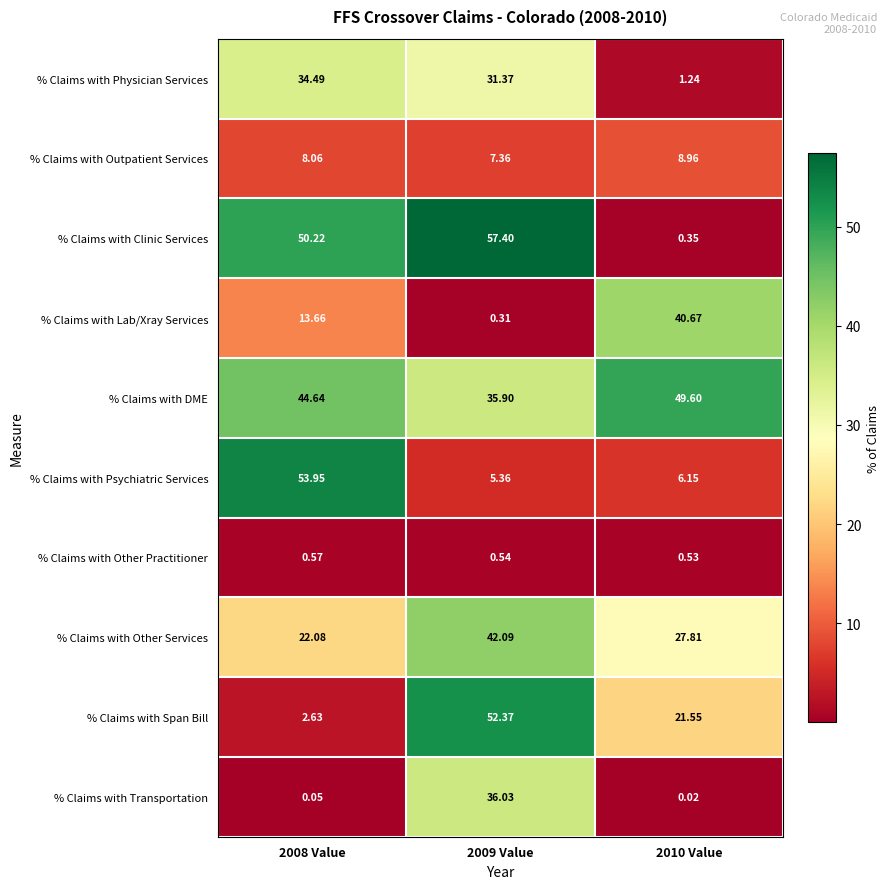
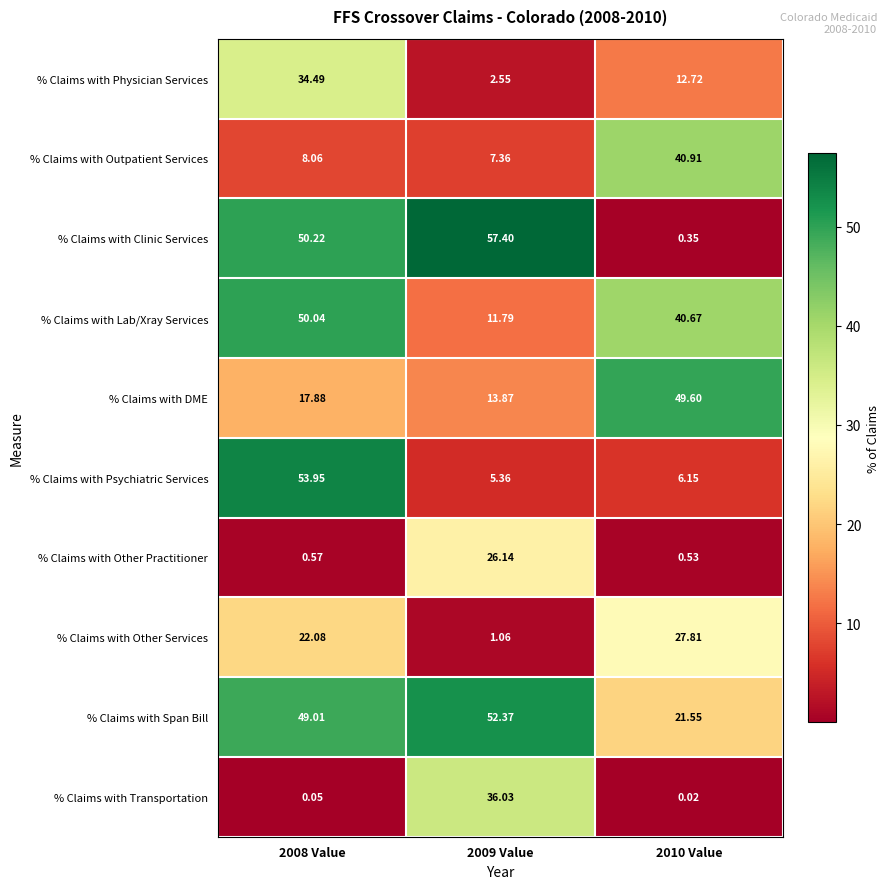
  {
    "% Claims with Physician Services": {
      "2008 Value": 34.49,
-     "2009 Value": 31.37,
-     "2010 Value": 1.24
+     "2009 Value": 2.55,
+     "2010 Value": 12.72
    },
    "% Claims with Outpatient Services": {
      "2008 Value": 8.06,
      "2009 Value": 7.36,
-     "2010 Value": 8.96
+     "2010 Value": 40.91
    },
    "% Claims with Clinic Services": {
      "2008 Value": 50.22,
      "2009 Value": 57.40,
      "2010 Value": 0.35
    },
    "% Claims with Lab/Xray Services": {
-     "2008 Value": 13.66,
-     "2009 Value": 0.31,
+     "2008 Value": 50.04,
+     "2009 Value": 11.79,
      "2010 Value": 40.67
    },
    "% Claims with DME": {
-     "2008 Value": 44.64,
-     "2009 Value": 35.90,
+     "2008 Value": 17.88,
+     "2009 Value": 13.87,
      "2010 Value": 49.60
    },
    "% Claims with Psychiatric Services": {
      "2008 Value": 53.95,
      "2009 Value": 5.36,
      "2010 Value": 6.15
    },
    "% Claims with Other Practitioner": {
      "2008 Value": 0.57,
-     "2009 Value": 0.54,
+     "2009 Value": 26.14,
      "2010 Value": 0.53
    },
    "% Claims with Other Services": {
      "2008 Value": 22.08,
-     "2009 Value": 42.09,
+     "2009 Value": 1.06,
      "2010 Value": 27.81
    },
    "% Claims with Span Bill": {
-     "2008 Value": 2.63,
+     "2008 Value": 49.01,
      "2009 Value": 52.37,
      "2010 Value": 21.55
    },
    "% Claims with Transportation": {
      "2008 Value": 0.05,
      "2009 Value": 36.03,
      "2010 Value": 0.02
    }
  }
